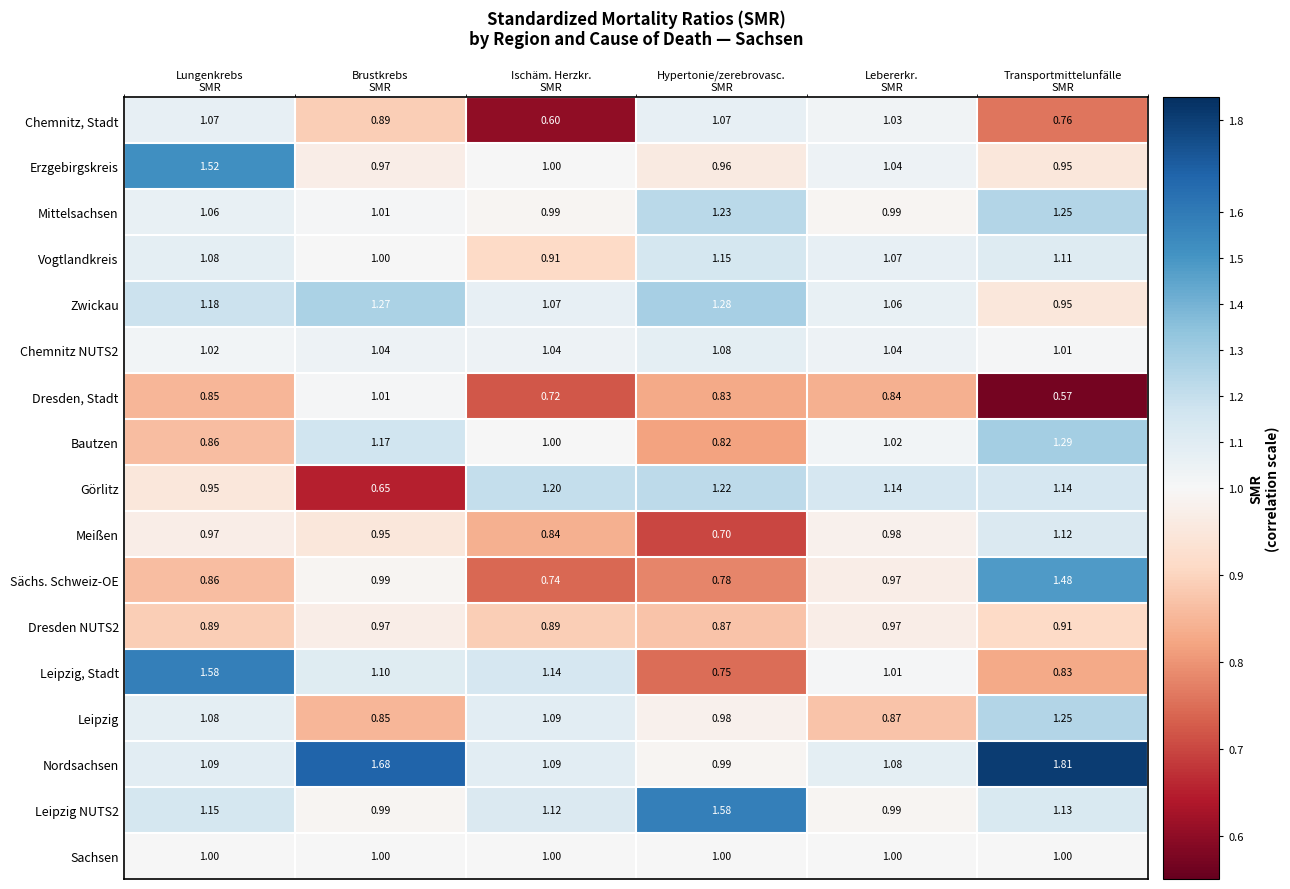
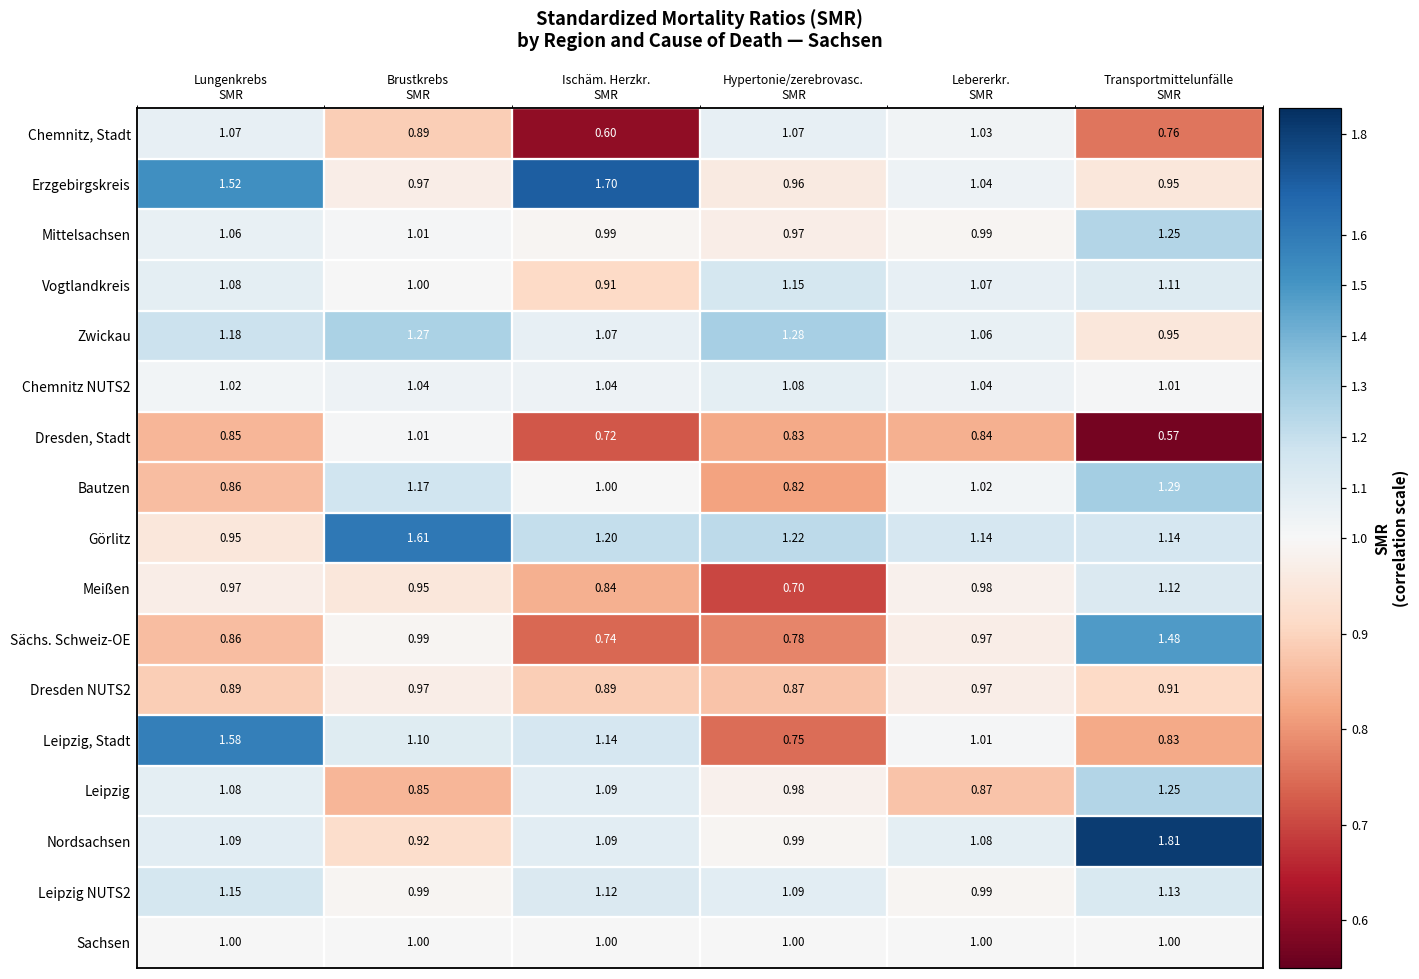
  {
    "Chemnitz, Stadt": {
      "Lungenkrebs SMR": 1.07,
      "Brustkrebs SMR": 0.89,
      "Ischäm. Herzkr. SMR": 0.60,
      "Hypertonie/zerebrovasc. SMR": 1.07,
      "Lebererkr. SMR": 1.03,
      "Transportmittelunfälle SMR": 0.76
    },
    "Erzgebirgskreis": {
      "Lungenkrebs SMR": 1.52,
      "Brustkrebs SMR": 0.97,
-     "Ischäm. Herzkr. SMR": 1.00,
+     "Ischäm. Herzkr. SMR": 1.70,
      "Hypertonie/zerebrovasc. SMR": 0.96,
      "Lebererkr. SMR": 1.04,
      "Transportmittelunfälle SMR": 0.95
    },
    "Mittelsachsen": {
      "Lungenkrebs SMR": 1.06,
      "Brustkrebs SMR": 1.01,
      "Ischäm. Herzkr. SMR": 0.99,
-     "Hypertonie/zerebrovasc. SMR": 1.23,
+     "Hypertonie/zerebrovasc. SMR": 0.97,
      "Lebererkr. SMR": 0.99,
      "Transportmittelunfälle SMR": 1.25
    },
    "Vogtlandkreis": {
      "Lungenkrebs SMR": 1.08,
      "Brustkrebs SMR": 1.00,
      "Ischäm. Herzkr. SMR": 0.91,
      "Hypertonie/zerebrovasc. SMR": 1.15,
      "Lebererkr. SMR": 1.07,
      "Transportmittelunfälle SMR": 1.11
    },
    "Zwickau": {
      "Lungenkrebs SMR": 1.18,
      "Brustkrebs SMR": 1.27,
      "Ischäm. Herzkr. SMR": 1.07,
      "Hypertonie/zerebrovasc. SMR": 1.28,
      "Lebererkr. SMR": 1.06,
      "Transportmittelunfälle SMR": 0.95
    },
    "Chemnitz NUTS2": {
      "Lungenkrebs SMR": 1.02,
      "Brustkrebs SMR": 1.04,
      "Ischäm. Herzkr. SMR": 1.04,
      "Hypertonie/zerebrovasc. SMR": 1.08,
      "Lebererkr. SMR": 1.04,
      "Transportmittelunfälle SMR": 1.01
    },
    "Dresden, Stadt": {
      "Lungenkrebs SMR": 0.85,
      "Brustkrebs SMR": 1.01,
      "Ischäm. Herzkr. SMR": 0.72,
      "Hypertonie/zerebrovasc. SMR": 0.83,
      "Lebererkr. SMR": 0.84,
      "Transportmittelunfälle SMR": 0.57
    },
    "Bautzen": {
      "Lungenkrebs SMR": 0.86,
      "Brustkrebs SMR": 1.17,
      "Ischäm. Herzkr. SMR": 1.00,
      "Hypertonie/zerebrovasc. SMR": 0.82,
      "Lebererkr. SMR": 1.02,
      "Transportmittelunfälle SMR": 1.29
    },
    "Görlitz": {
      "Lungenkrebs SMR": 0.95,
-     "Brustkrebs SMR": 0.65,
+     "Brustkrebs SMR": 1.61,
      "Ischäm. Herzkr. SMR": 1.20,
      "Hypertonie/zerebrovasc. SMR": 1.22,
      "Lebererkr. SMR": 1.14,
      "Transportmittelunfälle SMR": 1.14
    },
    "Meißen": {
      "Lungenkrebs SMR": 0.97,
      "Brustkrebs SMR": 0.95,
      "Ischäm. Herzkr. SMR": 0.84,
      "Hypertonie/zerebrovasc. SMR": 0.70,
      "Lebererkr. SMR": 0.98,
      "Transportmittelunfälle SMR": 1.12
    },
    "Sächs. Schweiz-OE": {
      "Lungenkrebs SMR": 0.86,
      "Brustkrebs SMR": 0.99,
      "Ischäm. Herzkr. SMR": 0.74,
      "Hypertonie/zerebrovasc. SMR": 0.78,
      "Lebererkr. SMR": 0.97,
      "Transportmittelunfälle SMR": 1.48
    },
    "Dresden NUTS2": {
      "Lungenkrebs SMR": 0.89,
      "Brustkrebs SMR": 0.97,
      "Ischäm. Herzkr. SMR": 0.89,
      "Hypertonie/zerebrovasc. SMR": 0.87,
      "Lebererkr. SMR": 0.97,
      "Transportmittelunfälle SMR": 0.91
    },
    "Leipzig, Stadt": {
      "Lungenkrebs SMR": 1.58,
      "Brustkrebs SMR": 1.10,
      "Ischäm. Herzkr. SMR": 1.14,
      "Hypertonie/zerebrovasc. SMR": 0.75,
      "Lebererkr. SMR": 1.01,
      "Transportmittelunfälle SMR": 0.83
    },
    "Leipzig": {
      "Lungenkrebs SMR": 1.08,
      "Brustkrebs SMR": 0.85,
      "Ischäm. Herzkr. SMR": 1.09,
      "Hypertonie/zerebrovasc. SMR": 0.98,
      "Lebererkr. SMR": 0.87,
      "Transportmittelunfälle SMR": 1.25
    },
    "Nordsachsen": {
      "Lungenkrebs SMR": 1.09,
-     "Brustkrebs SMR": 1.68,
+     "Brustkrebs SMR": 0.92,
      "Ischäm. Herzkr. SMR": 1.09,
      "Hypertonie/zerebrovasc. SMR": 0.99,
      "Lebererkr. SMR": 1.08,
      "Transportmittelunfälle SMR": 1.81
    },
    "Leipzig NUTS2": {
      "Lungenkrebs SMR": 1.15,
      "Brustkrebs SMR": 0.99,
      "Ischäm. Herzkr. SMR": 1.12,
-     "Hypertonie/zerebrovasc. SMR": 1.58,
+     "Hypertonie/zerebrovasc. SMR": 1.09,
      "Lebererkr. SMR": 0.99,
      "Transportmittelunfälle SMR": 1.13
    },
    "Sachsen": {
      "Lungenkrebs SMR": 1.00,
      "Brustkrebs SMR": 1.00,
      "Ischäm. Herzkr. SMR": 1.00,
      "Hypertonie/zerebrovasc. SMR": 1.00,
      "Lebererkr. SMR": 1.00,
      "Transportmittelunfälle SMR": 1.00
    }
  }
